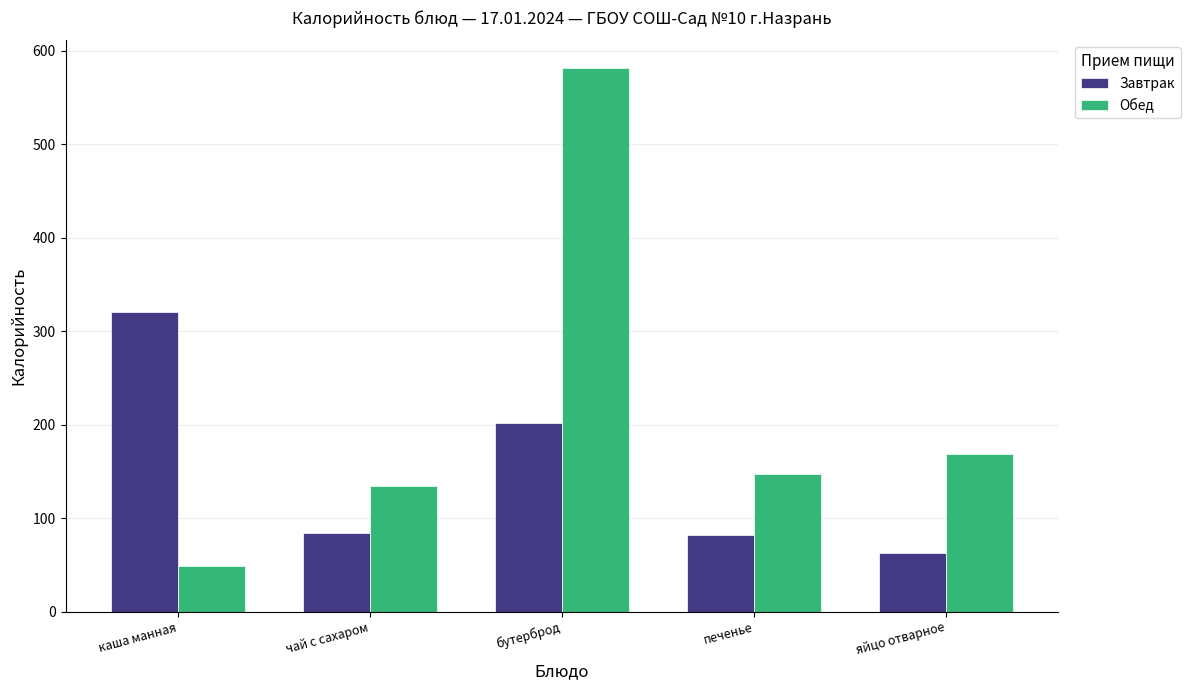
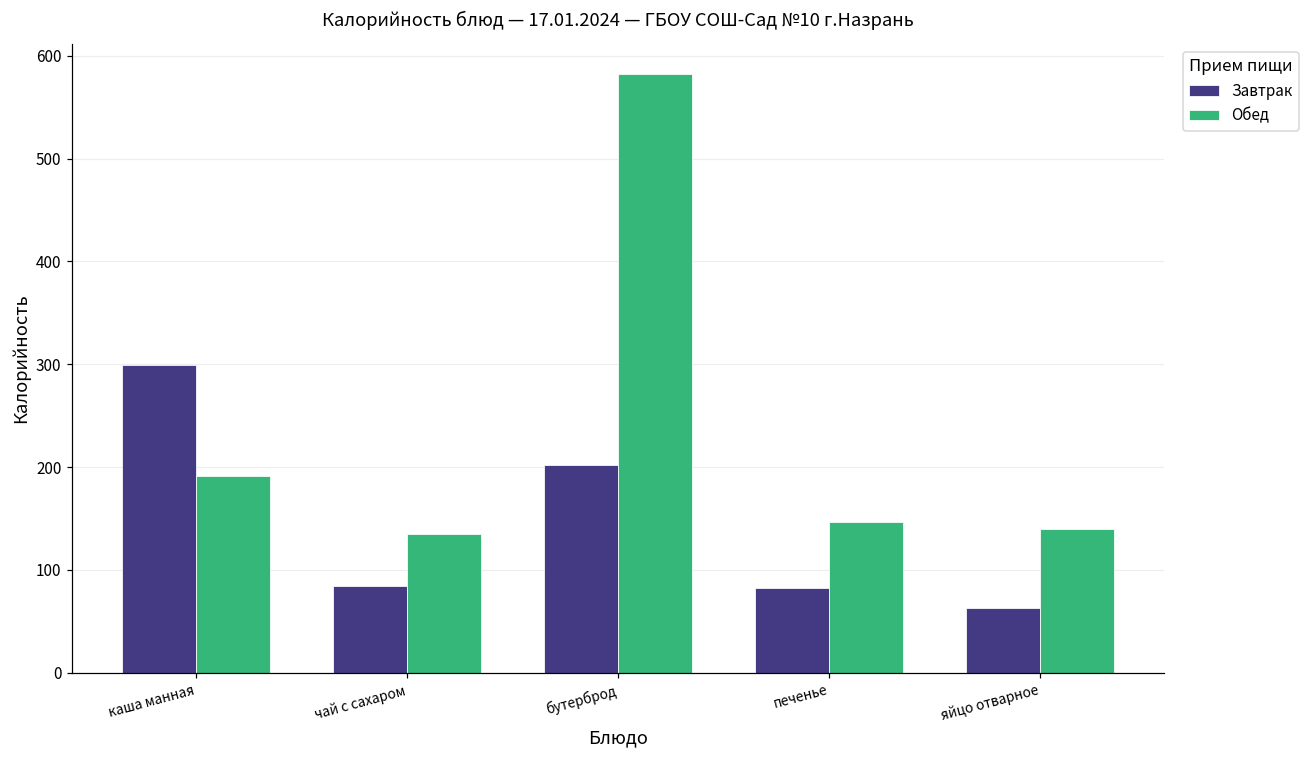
  {
    "Завтрак": {
-     "каша манная": 320,
+     "каша манная": 300,
      "чай с сахаром": 80,
      "бутерброд": 200,
      "печенье": 80,
      "яйцо отварное": 60
    },
    "Обед": {
-     "каша манная": 50,
+     "каша манная": 190,
      "чай с сахаром": 130,
      "бутерброд": 580,
      "печенье": 150,
-     "яйцо отварное": 170
+     "яйцо отварное": 140
    }
  }
